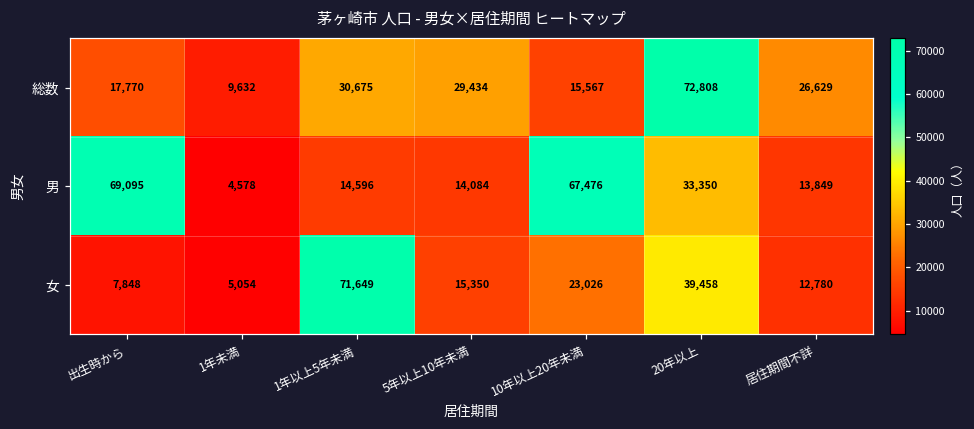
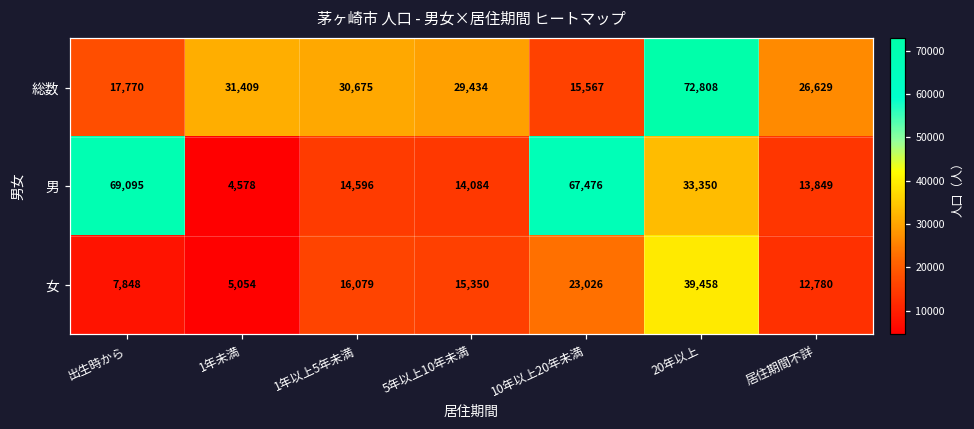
  {
    "総数": {
      "出生時から": "17,770",
-     "1年未満": "9,632",
+     "1年未満": "31,409",
      "1年以上5年未満": "30,675",
      "5年以上10年未満": "29,434",
      "10年以上20年未満": "15,567",
      "20年以上": "72,808",
      "居住期間不詳": "26,629"
    },
    "男": {
      "出生時から": "69,095",
      "1年未満": "4,578",
      "1年以上5年未満": "14,596",
      "5年以上10年未満": "14,084",
      "10年以上20年未満": "67,476",
      "20年以上": "33,350",
      "居住期間不詳": "13,849"
    },
    "女": {
      "出生時から": "7,848",
      "1年未満": "5,054",
-     "1年以上5年未満": "71,649",
+     "1年以上5年未満": "16,079",
      "5年以上10年未満": "15,350",
      "10年以上20年未満": "23,026",
      "20年以上": "39,458",
      "居住期間不詳": "12,780"
    }
  }
